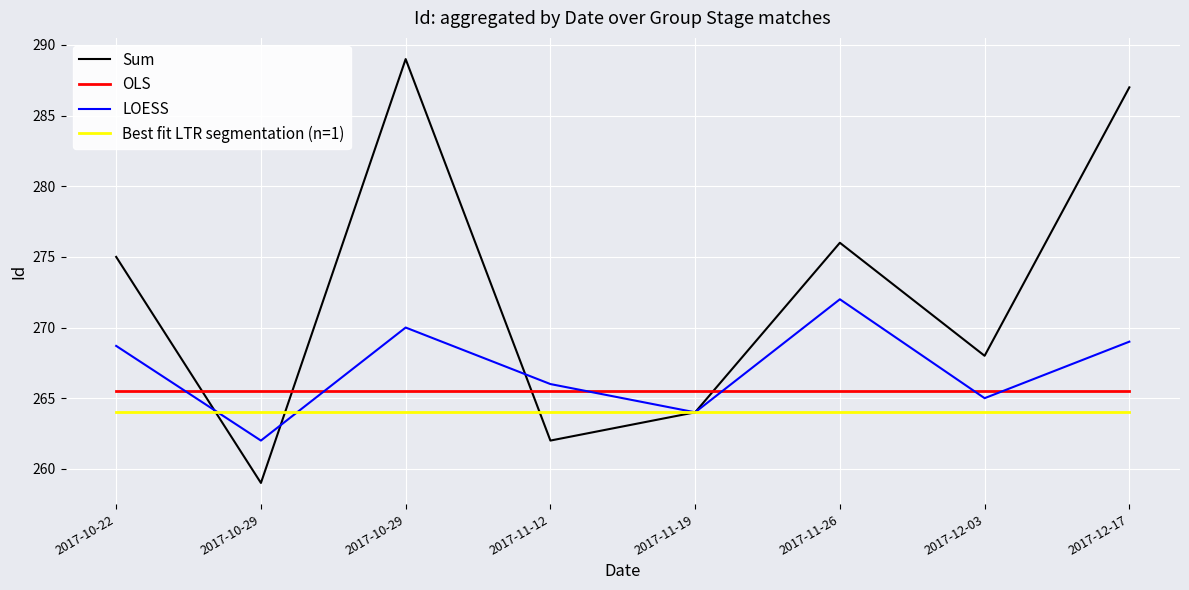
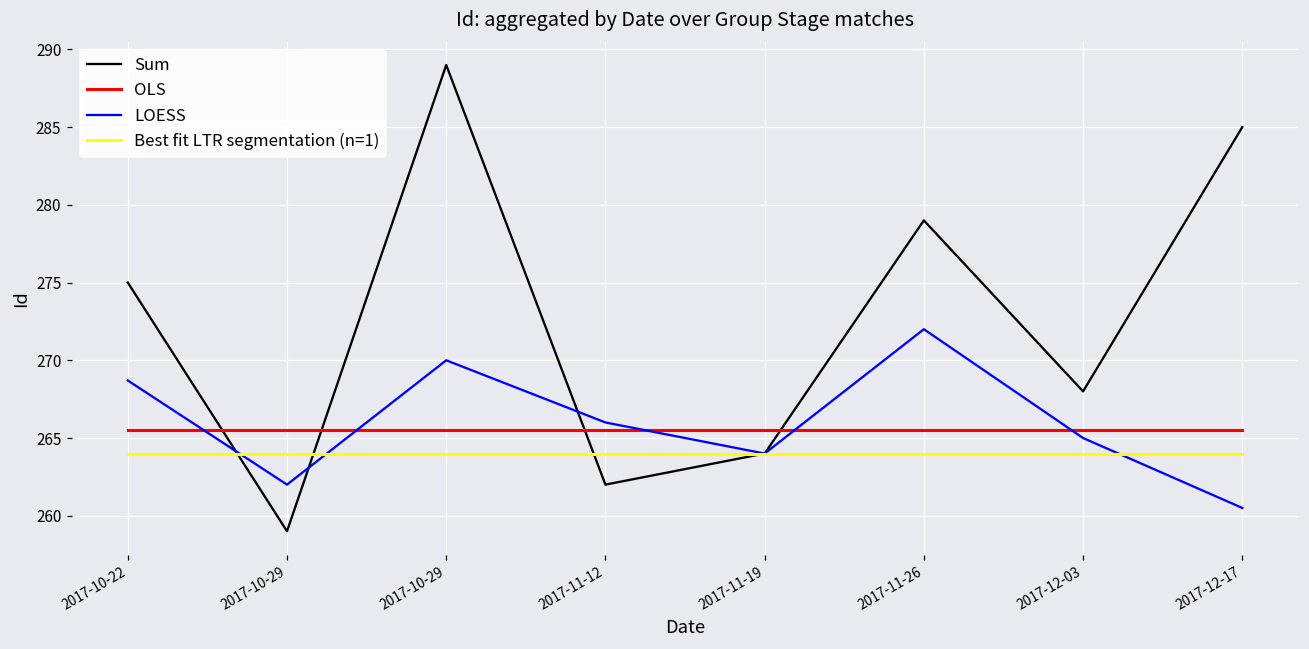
  {
    "Sum": {
      "2017-10-22": 275,
      "2017-11-12": 262,
-     "2017-11-26": 276,
+     "2017-11-26": 279,
      "2017-12-03": 268,
-     "2017-12-17": 287
+     "2017-12-17": 285
    },
    "OLS": {
      "2017-10-22": 265.5,
      "2017-11-12": 265.5,
      "2017-11-19": 265.5,
      "2017-11-26": 265.5,
      "2017-12-03": 265.5,
      "2017-12-17": 265.5
    },
    "LOESS": {
      "2017-10-22": 268.7,
      "2017-11-12": 266.0,
      "2017-11-26": 272.0,
      "2017-12-03": 265.0,
-     "2017-12-17": 269.0
+     "2017-12-17": 260.5
    },
    "Best fit LTR segmentation (n=1)": {
      "2017-10-22": 264.0,
      "2017-11-12": 264.0,
      "2017-11-26": 264.0,
      "2017-12-03": 264.0,
      "2017-12-17": 264.0
    }
  }
